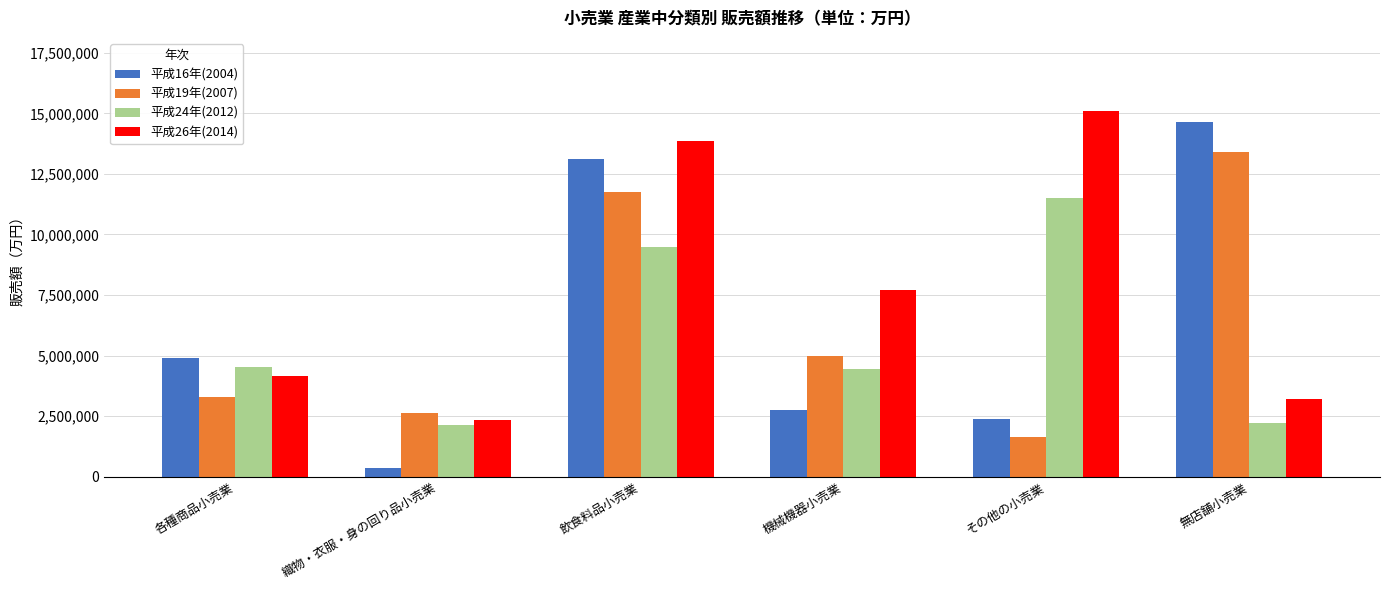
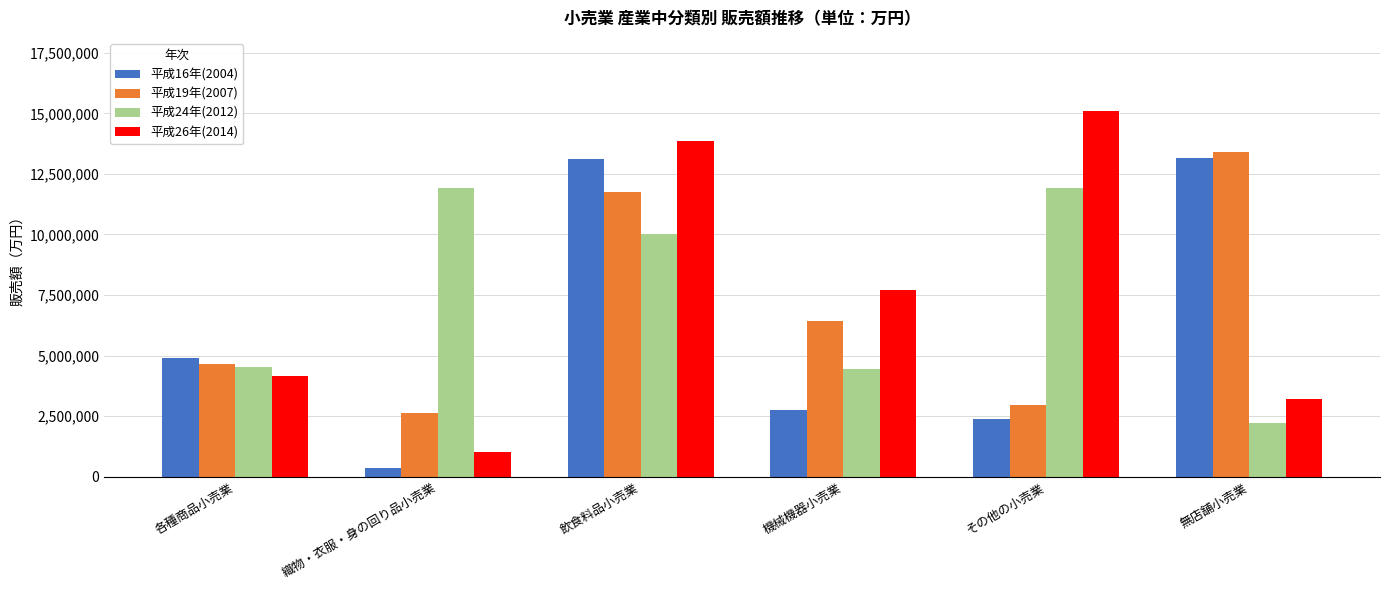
  {
    "平成16年(2004)": {
      "各種商品小売業": "4,900,000",
      "織物・衣服・身の回り品小売業": "300,000",
      "飲食料品小売業": "13,100,000",
      "機械機器小売業": "2,700,000",
      "その他の小売業": "2,400,000",
-     "無店舗小売業": "14,600,000"
+     "無店舗小売業": "13,200,000"
    },
    "平成19年(2007)": {
-     "各種商品小売業": "3,300,000",
+     "各種商品小売業": "4,700,000",
      "織物・衣服・身の回り品小売業": "2,600,000",
      "飲食料品小売業": "11,700,000",
-     "機械機器小売業": "5,000,000",
-     "その他の小売業": "1,700,000",
+     "機械機器小売業": "6,400,000",
+     "その他の小売業": "3,000,000",
      "無店舗小売業": "13,400,000"
    },
    "平成24年(2012)": {
      "各種商品小売業": "4,500,000",
-     "織物・衣服・身の回り品小売業": "2,100,000",
-     "飲食料品小売業": "9,500,000",
+     "織物・衣服・身の回り品小売業": "11,900,000",
+     "飲食料品小売業": "10,000,000",
      "機械機器小売業": "4,400,000",
-     "その他の小売業": "11,500,000",
+     "その他の小売業": "11,900,000",
      "無店舗小売業": "2,200,000"
    },
    "平成26年(2014)": {
      "各種商品小売業": "4,200,000",
-     "織物・衣服・身の回り品小売業": "2,300,000",
+     "織物・衣服・身の回り品小売業": "1,000,000",
      "飲食料品小売業": "13,900,000",
      "機械機器小売業": "7,700,000",
      "その他の小売業": "15,100,000",
      "無店舗小売業": "3,200,000"
    }
  }
